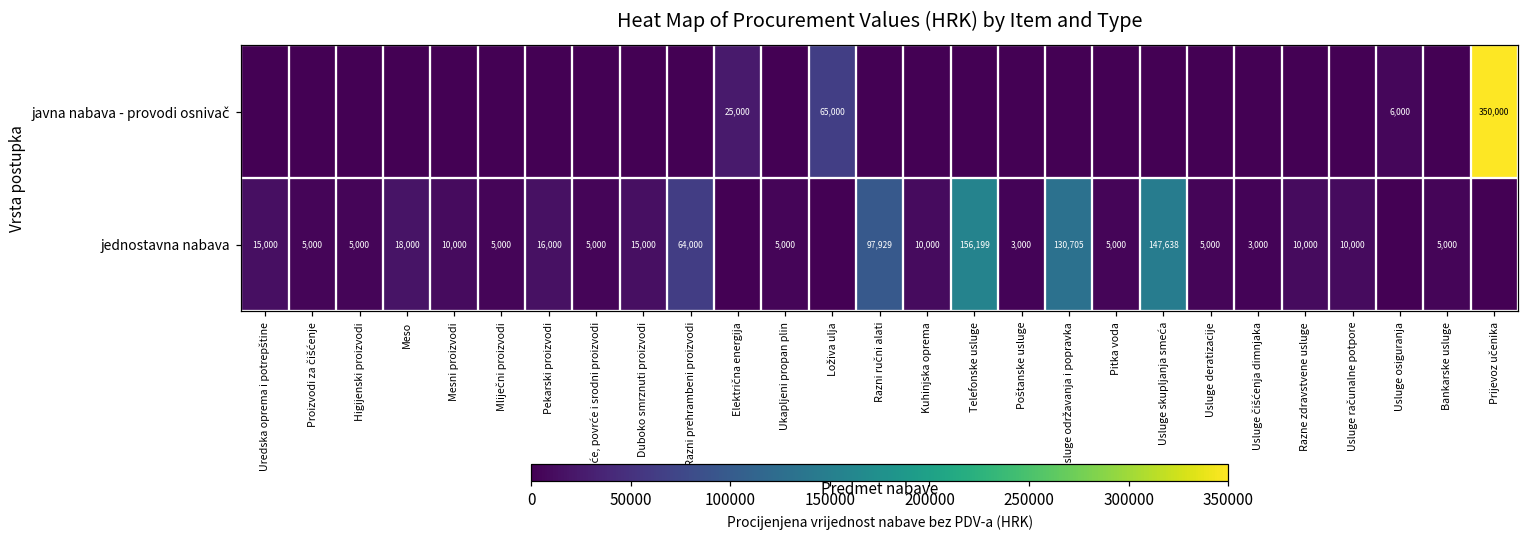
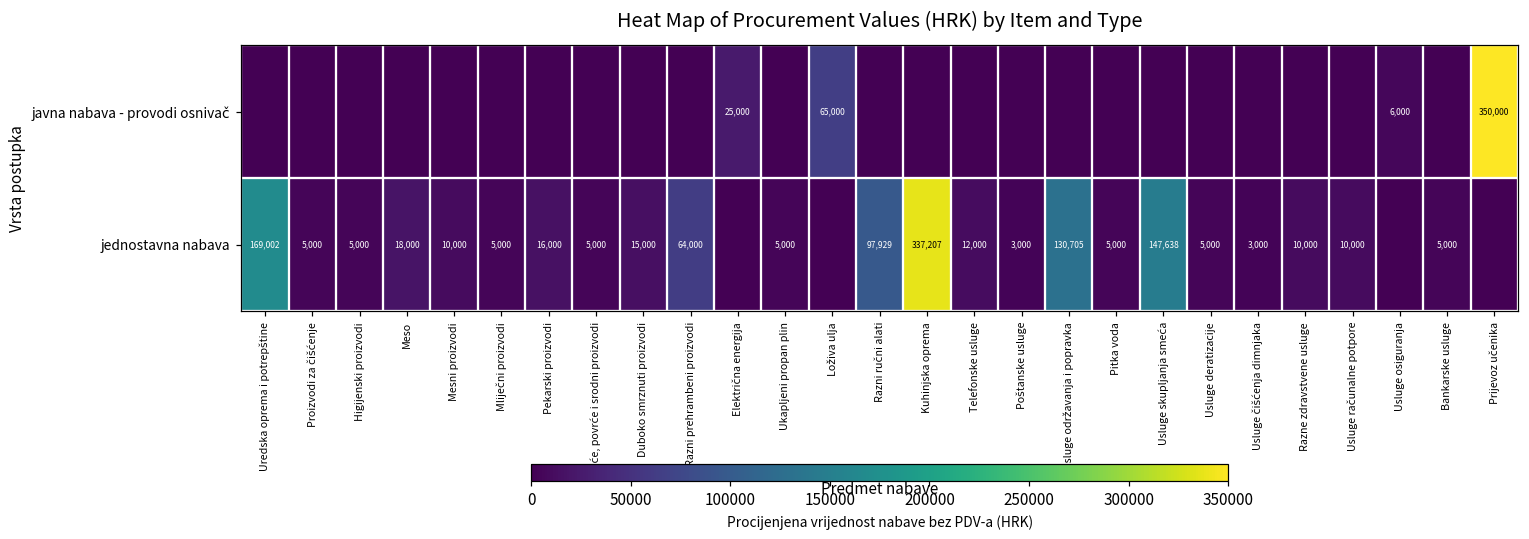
  {
    "javna nabava - provodi osnivač": {
      "Električna energija": "25,000",
      "Loživa ulja": "65,000",
      "Usluge osiguranja": "6,000",
      "Prijevoz učenika": "350,000"
    },
    "jednostavna nabava": {
-     "Uredska oprema i potrepštine": "15,000",
+     "Uredska oprema i potrepštine": "169,002",
      "Proizvodi za čišćenje": "5,000",
      "Higijenski proizvodi": "5,000",
      "Meso": "18,000",
      "Mesni proizvodi": "10,000",
      "Mliječni proizvodi": "5,000",
      "Pekarski proizvodi": "16,000",
      "Voće, povrće i srodni proizvodi": "5,000",
      "Duboko smrznuti proizvodi": "15,000",
      "Razni prehrambeni proizvodi": "64,000",
      "Ukapljeni propan plin": "5,000",
      "Razni ručni alati": "97,929",
-     "Kuhinjska oprema": "10,000",
-     "Telefonske usluge": "156,199",
+     "Kuhinjska oprema": "337,207",
+     "Telefonske usluge": "12,000",
      "Poštanske usluge": "3,000",
      "Usluge održavanja i popravka": "130,705",
      "Pitka voda": "5,000",
      "Usluge skupljanja smeća": "147,638",
      "Usluge deratizacije": "5,000",
      "Usluge čišćenja dimnjaka": "3,000",
      "Razne zdravstvene usluge": "10,000",
      "Usluge računalne potpore": "10,000",
      "Bankarske usluge": "5,000"
    }
  }
